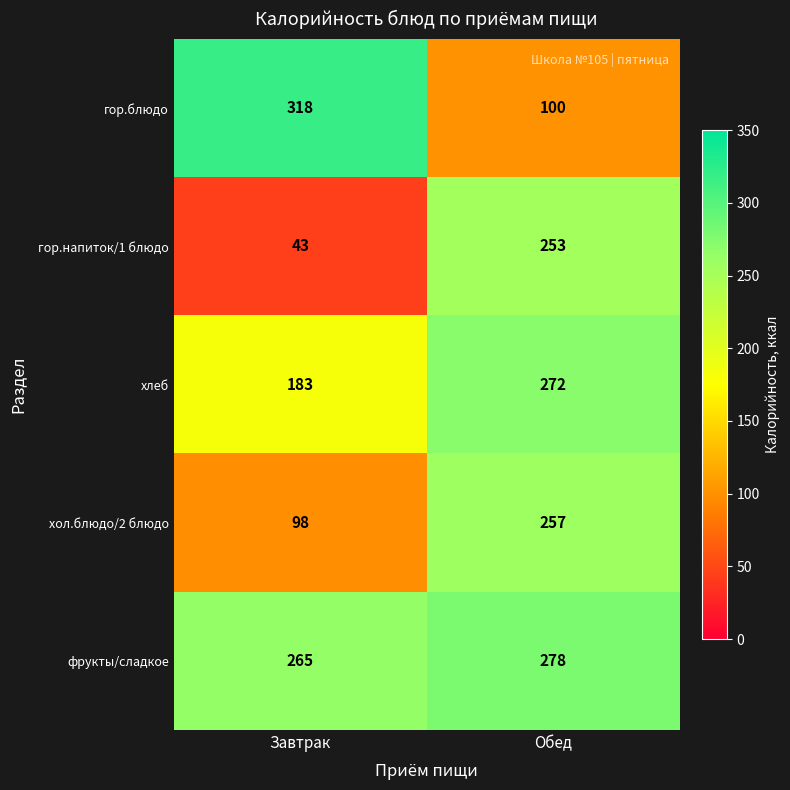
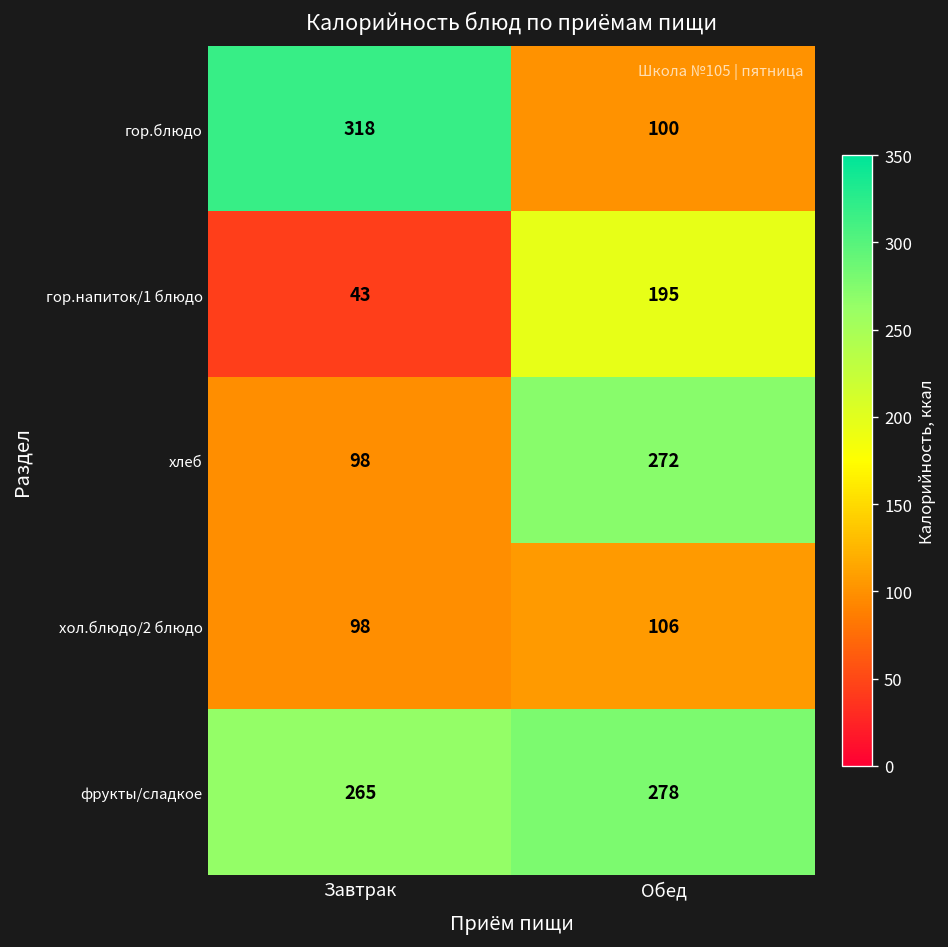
  {
    "гор.блюдо": {
      "Обед": 105
    },
    "гор.напиток/1 блюдо": {
-     "Обед": 253
+     "Обед": 195
    },
    "хлеб": {
-     "Завтрак": 183
+     "Завтрак": 98
    },
    "хол.блюдо/2 блюдо": {
-     "Обед": 257
+     "Обед": 106
    }
  }
